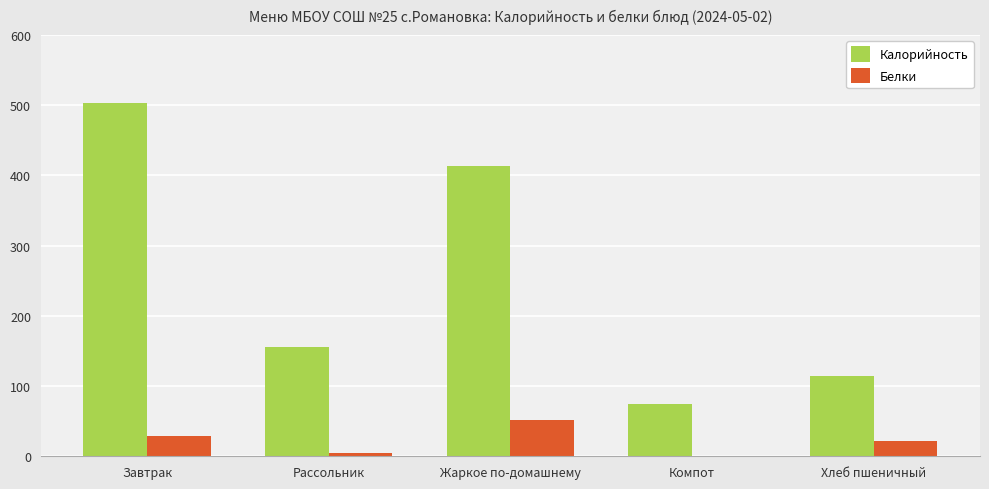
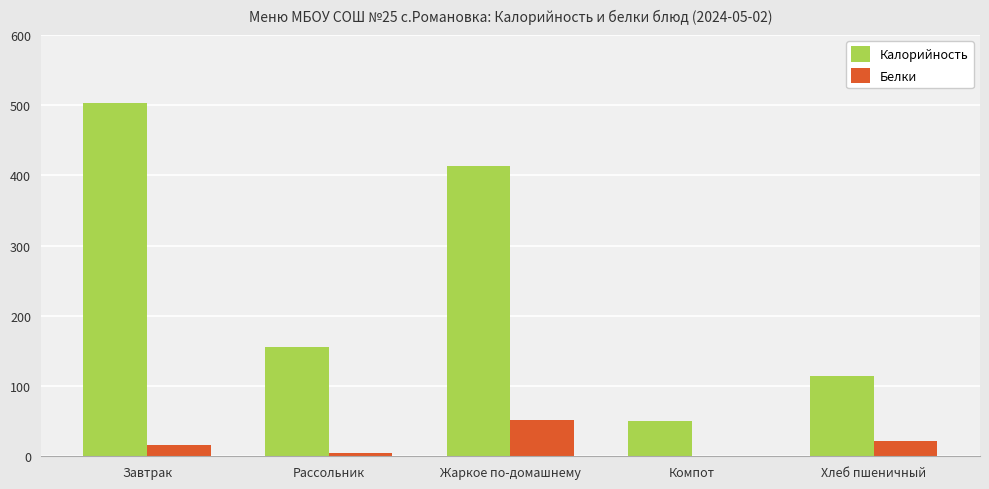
  {
    "Калорийность": {
      "Завтрак": 500,
      "Рассольник": 160,
      "Жаркое по-домашнему": 410,
-     "Компот": 70,
+     "Компот": 50,
      "Хлеб пшеничный": 120
    },
    "Белки": {
-     "Завтрак": 30,
+     "Завтрак": 20,
      "Рассольник": 10,
      "Жаркое по-домашнему": 50,
      "Компот": 0,
      "Хлеб пшеничный": 20
    }
  }
